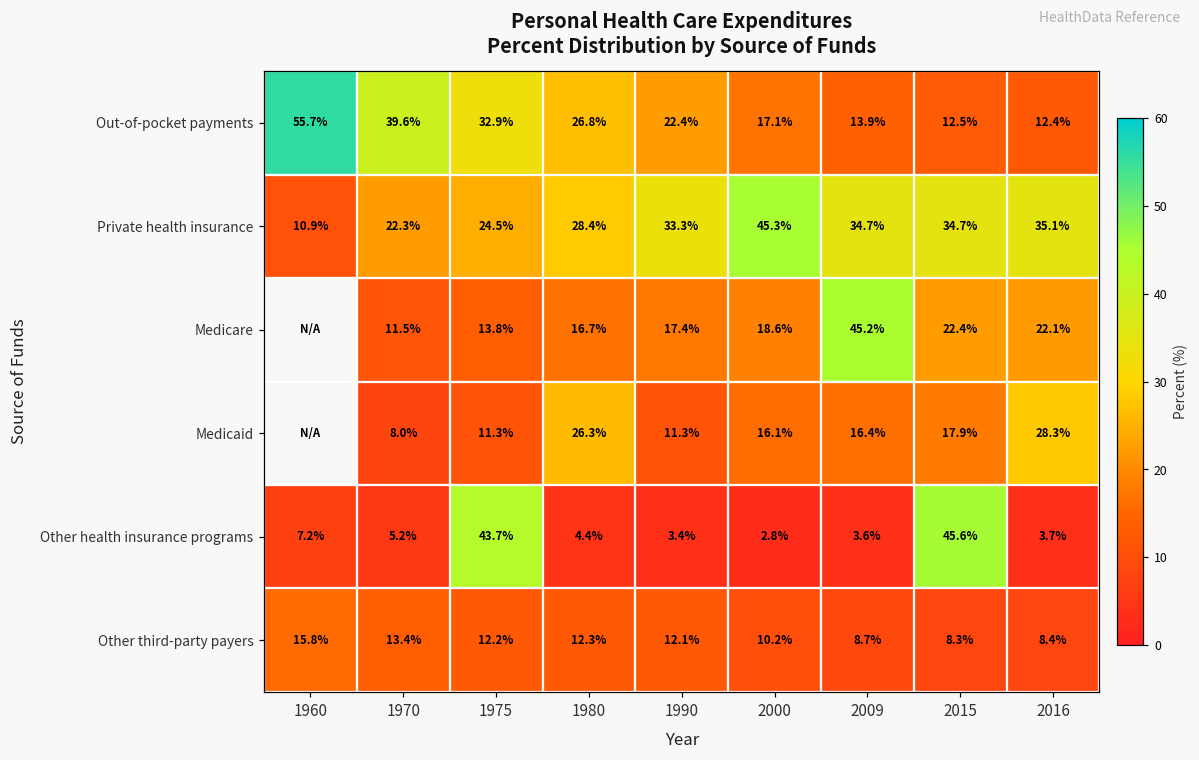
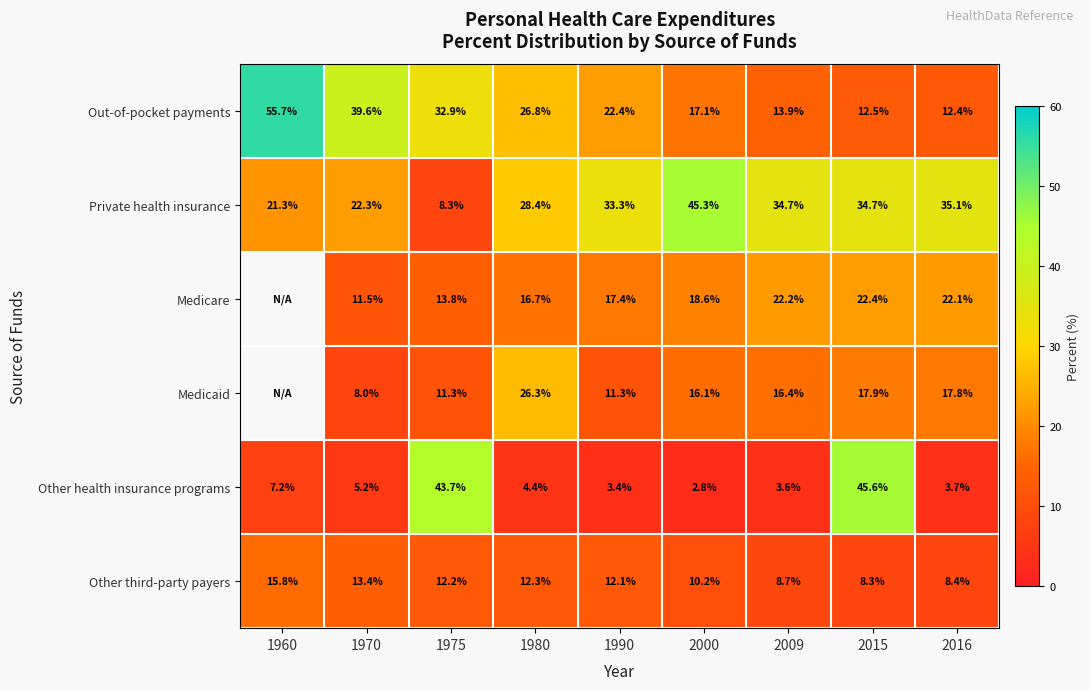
  {
    "Out-of-pocket payments": {
      "1960": "55.7%",
      "1970": "39.6%",
      "1975": "32.9%",
      "1980": "26.8%",
      "1990": "22.4%",
      "2000": "17.1%",
      "2009": "13.9%",
      "2015": "12.5%",
      "2016": "12.4%"
    },
    "Private health insurance": {
-     "1960": "10.9%",
+     "1960": "21.3%",
      "1970": "22.3%",
-     "1975": "24.5%",
+     "1975": "8.3%",
      "1980": "28.4%",
      "1990": "33.3%",
      "2000": "45.3%",
      "2009": "34.7%",
      "2015": "34.7%",
      "2016": "35.1%"
    },
    "Medicare": {
      "1970": "11.5%",
      "1975": "13.8%",
      "1980": "16.7%",
      "1990": "17.4%",
      "2000": "18.6%",
-     "2009": "45.2%",
+     "2009": "22.2%",
      "2015": "22.4%",
      "2016": "22.1%"
    },
    "Medicaid": {
      "1970": "8.0%",
      "1975": "11.3%",
      "1980": "26.3%",
      "1990": "11.3%",
      "2000": "16.1%",
      "2009": "16.4%",
      "2015": "17.9%",
-     "2016": "28.3%"
+     "2016": "17.8%"
    },
    "Other health insurance programs": {
      "1960": "7.2%",
      "1970": "5.2%",
      "1975": "43.7%",
      "1980": "4.4%",
      "1990": "3.4%",
      "2000": "2.8%",
      "2009": "3.6%",
      "2015": "45.6%",
      "2016": "3.7%"
    },
    "Other third-party payers": {
      "1960": "15.8%",
      "1970": "13.4%",
      "1975": "12.2%",
      "1980": "12.3%",
      "1990": "12.1%",
      "2000": "10.2%",
      "2009": "8.7%",
      "2015": "8.3%",
      "2016": "8.4%"
    }
  }
